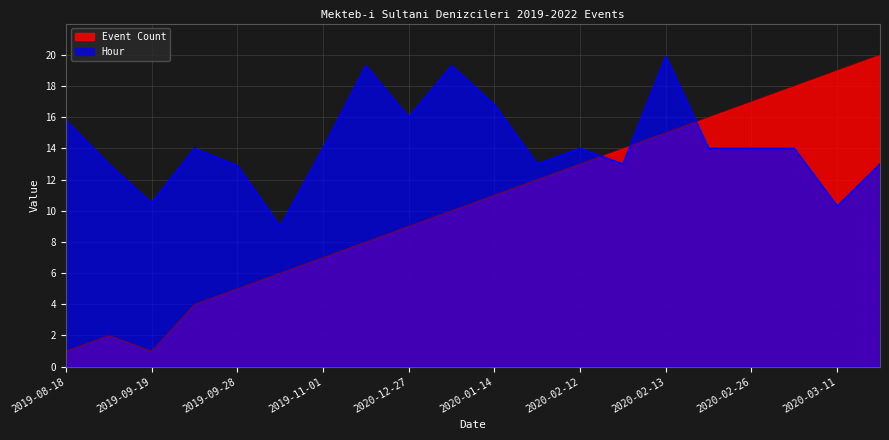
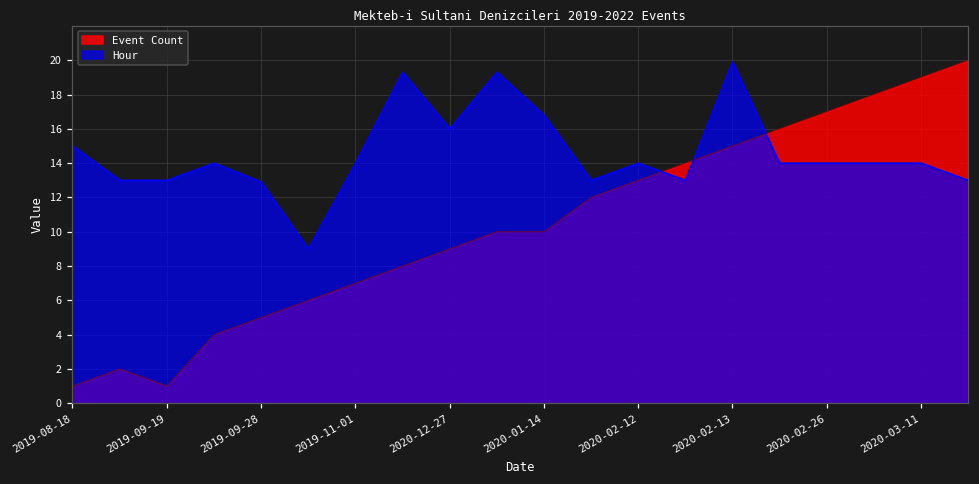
  {
    "Event Count": {
      "2019-08-18": 1,
      "2019-09-19": 1,
      "2019-09-28": 5,
      "2020-12-27": 9,
-     "2020-01-14": 11,
+     "2020-01-14": 10,
      "2020-02-13": 15,
      "2020-02-26": 17,
      "2020-03-11": 19
    },
    "Hour": {
-     "2019-08-18": 15.8,
-     "2019-09-19": 10.5,
+     "2019-08-18": 15.0,
+     "2019-09-19": 13.0,
      "2019-09-28": 12.9,
      "2020-12-27": 16.0,
      "2020-01-14": 16.8,
      "2020-02-13": 19.9,
      "2020-02-26": 14.0,
-     "2020-03-11": 10.3
+     "2020-03-11": 14.0
    }
  }
